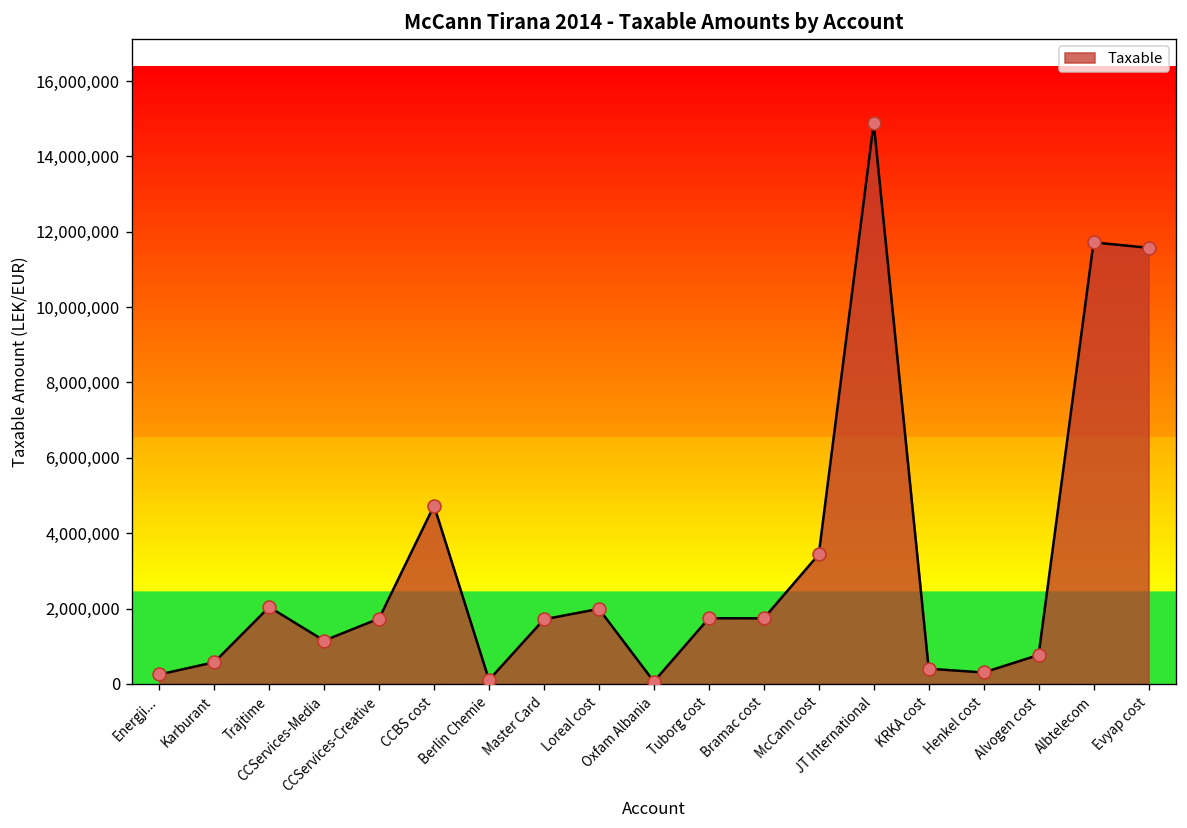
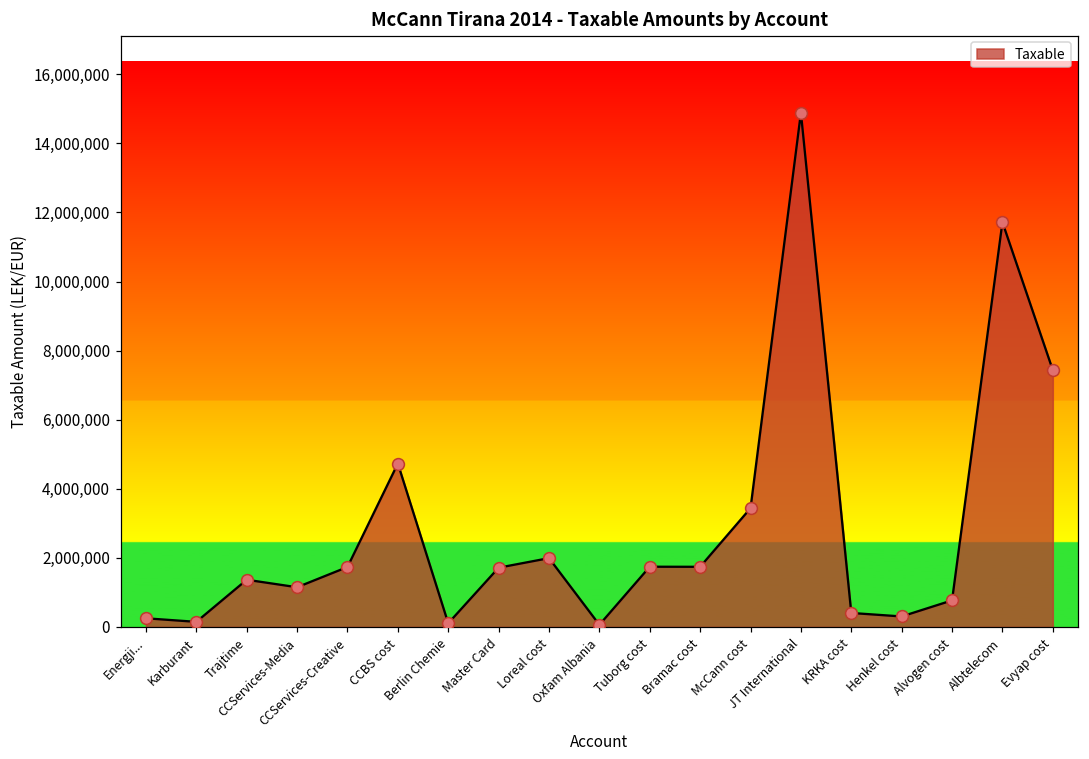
  {
    "Energji...": "300,000",
-   "Karburant": "600,000",
-   "Trajtime": "2,000,000",
+   "Karburant": "100,000",
+   "Trajtime": "1,400,000",
    "CCServices-Media": "1,100,000",
    "CCServices-Creative": "1,700,000",
    "CCBS cost": "4,700,000",
    "Berlin Chemie": "100,000",
    "Master Card": "1,700,000",
    "Loreal cost": "2,000,000",
    "Oxfam Albania": "100,000",
    "Tuborg cost": "1,700,000",
    "Bramac cost": "1,700,000",
    "McCann cost": "3,400,000",
    "JT International": "14,900,000",
    "KRKA cost": "400,000",
    "Henkel cost": "300,000",
    "Alvogen cost": "800,000",
    "Albtelecom": "11,700,000",
-   "Evyap cost": "11,600,000"
+   "Evyap cost": "7,400,000"
  }
